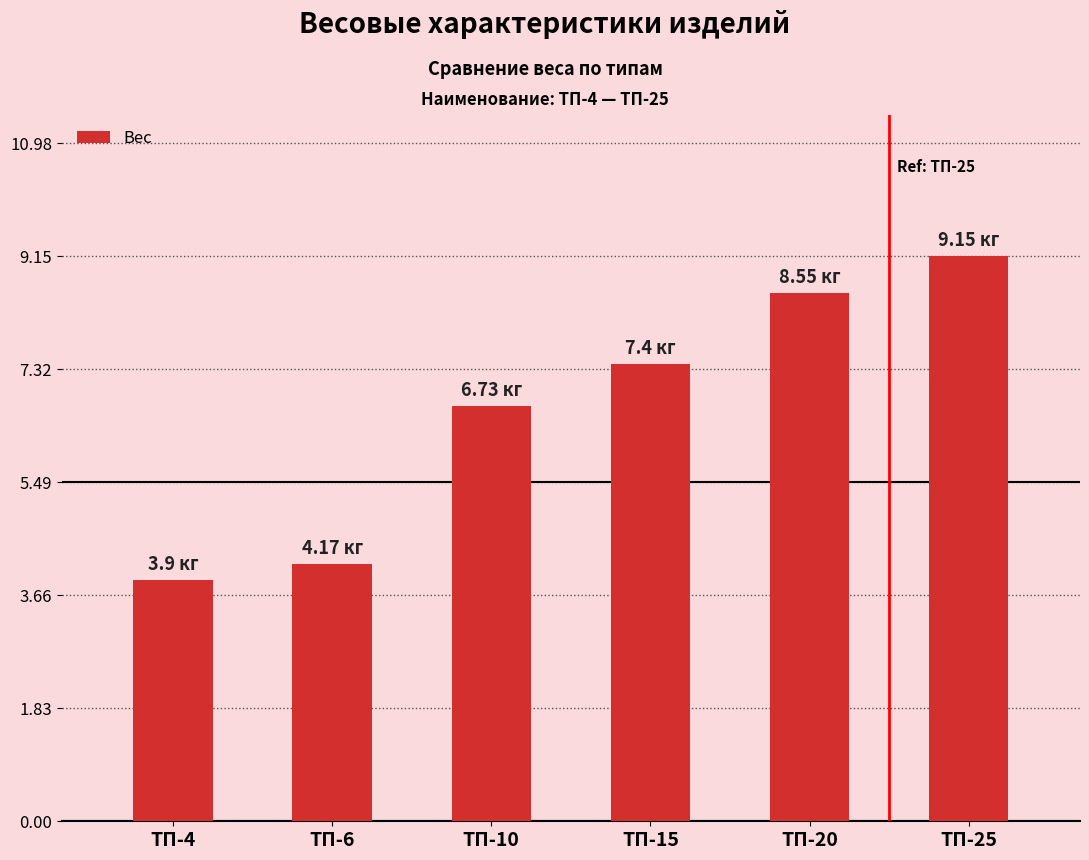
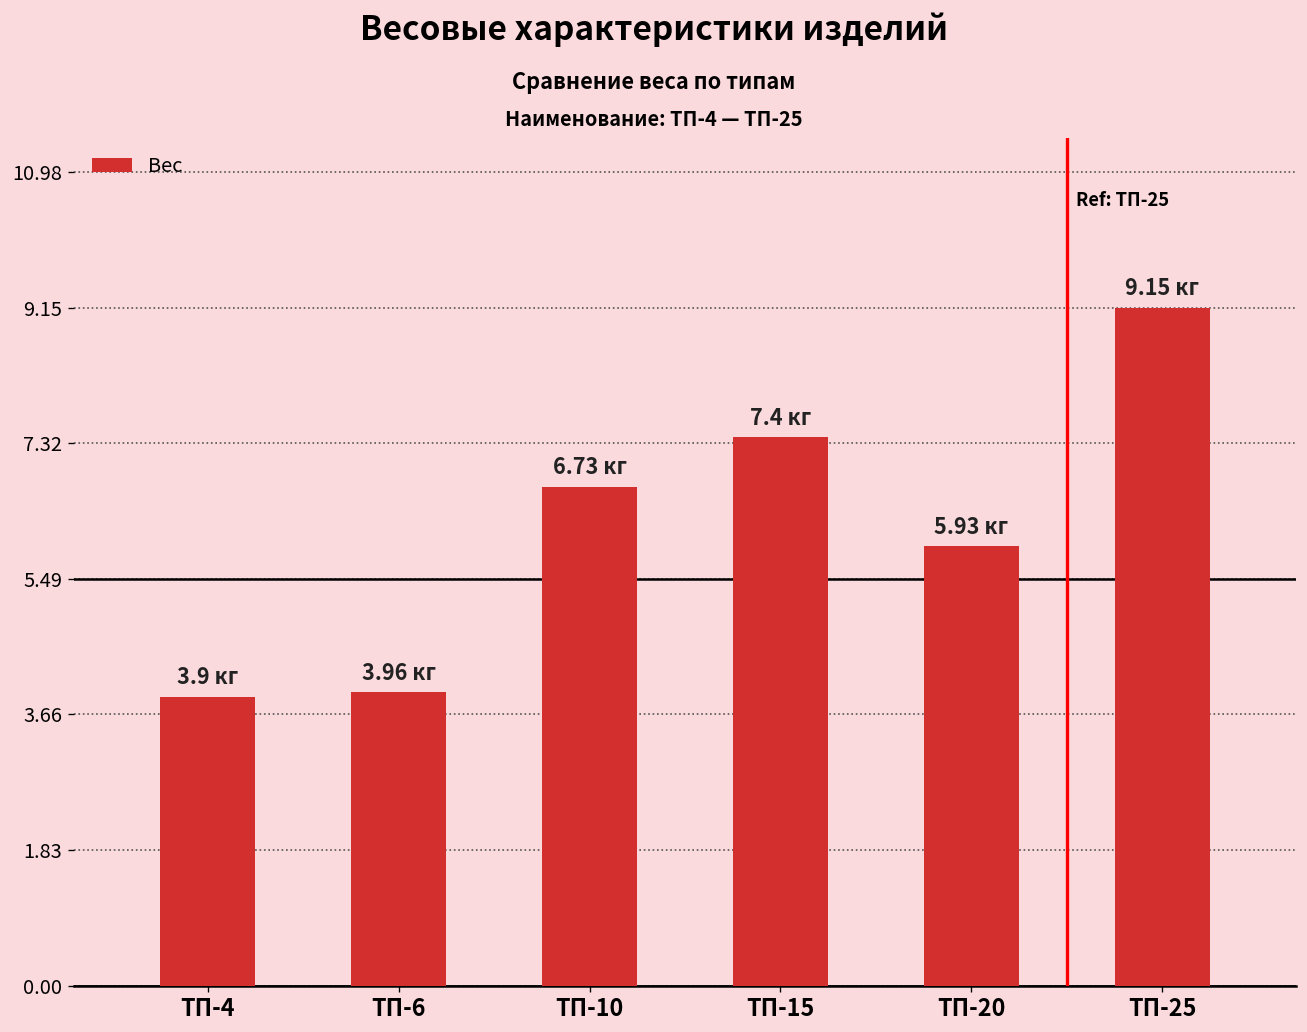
  {
    "ТП-4": 3.9,
-   "ТП-6": 4.17,
+   "ТП-6": 3.96,
    "ТП-10": 6.73,
    "ТП-15": 7.4,
-   "ТП-20": 8.55,
+   "ТП-20": 5.93,
    "ТП-25": 9.15
  }
